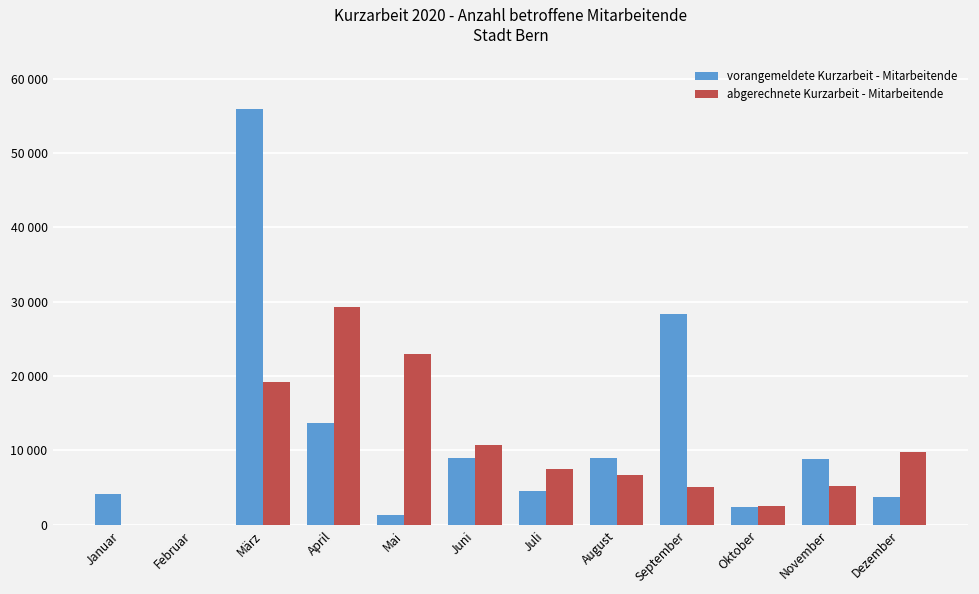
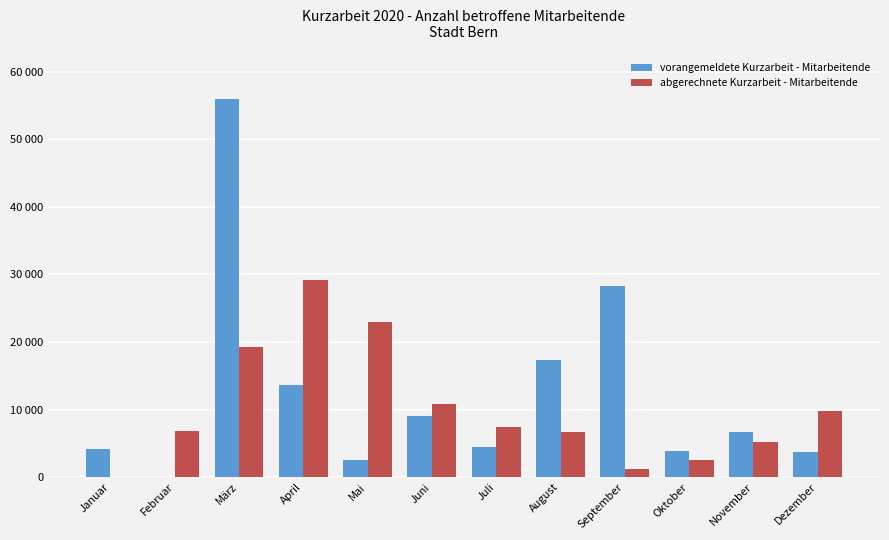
  {
    "vorangemeldete Kurzarbeit - Mitarbeitende": {
      "Januar": 4000,
      "März": 56000,
      "April": 14000,
-     "Mai": 1000,
+     "Mai": 3000,
      "Juni": 9000,
      "Juli": 5000,
-     "August": 9000,
+     "August": 17000,
      "September": 28000,
-     "Oktober": 2000,
-     "November": 9000,
+     "Oktober": 4000,
+     "November": 7000,
      "Dezember": 4000
    },
    "abgerechnete Kurzarbeit - Mitarbeitende": {
      "Januar": 0,
-     "Februar": 0,
+     "Februar": 7000,
      "März": 19000,
      "April": 29000,
      "Mai": 23000,
      "Juni": 11000,
      "Juli": 7000,
      "August": 7000,
-     "September": 5000,
+     "September": 1000,
      "Oktober": 3000,
      "November": 5000,
      "Dezember": 10000
    }
  }
